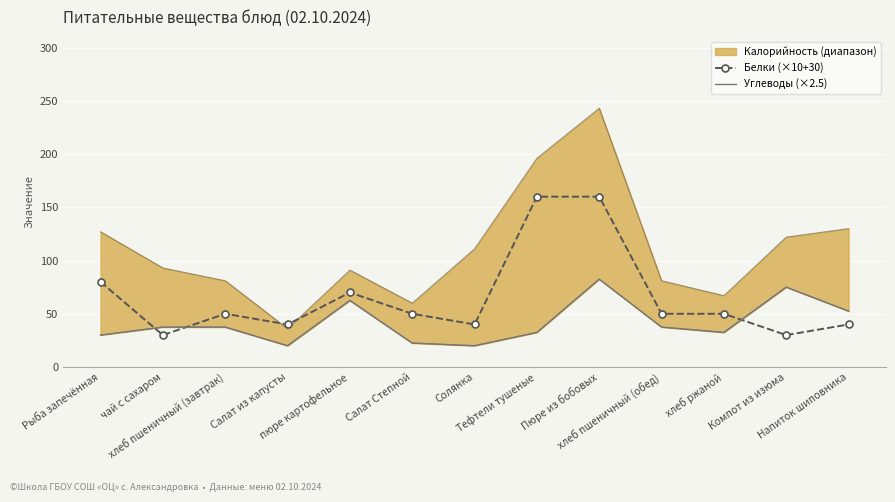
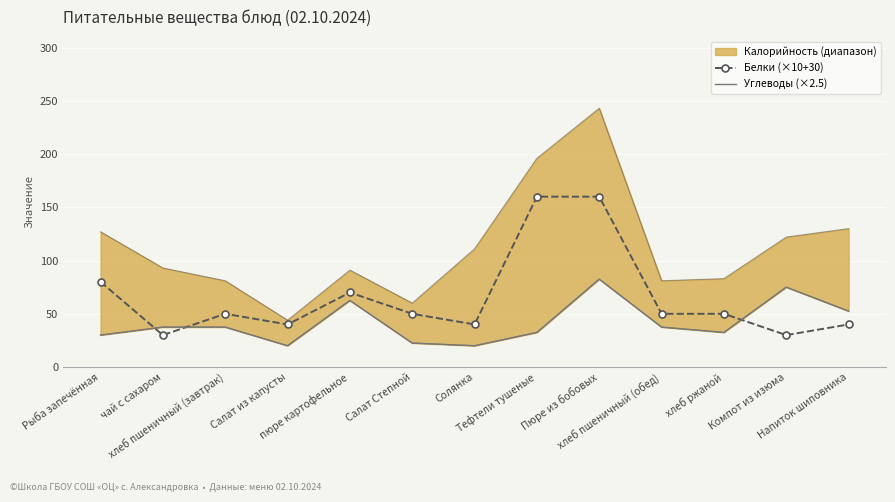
  {
    "Калорийность (диапазон)": {
      "Рыба запечённая": 127,
      "чай с сахаром": 93,
      "хлеб пшеничный (завтрак)": 81,
-     "Салат из капусты": 36,
+     "Салат из капусты": 44,
      "пюре картофельное": 91,
      "Салат Степной": 60,
      "Солянка": 111,
      "Тефтели тушеные": 196,
      "Пюре из бобовых": 243,
      "хлеб пшеничный (обед)": 81,
-     "хлеб ржаной": 67,
+     "хлеб ржаной": 83,
      "Компот из изюма": 122,
      "Напиток шиповника": 130
    }
  }
